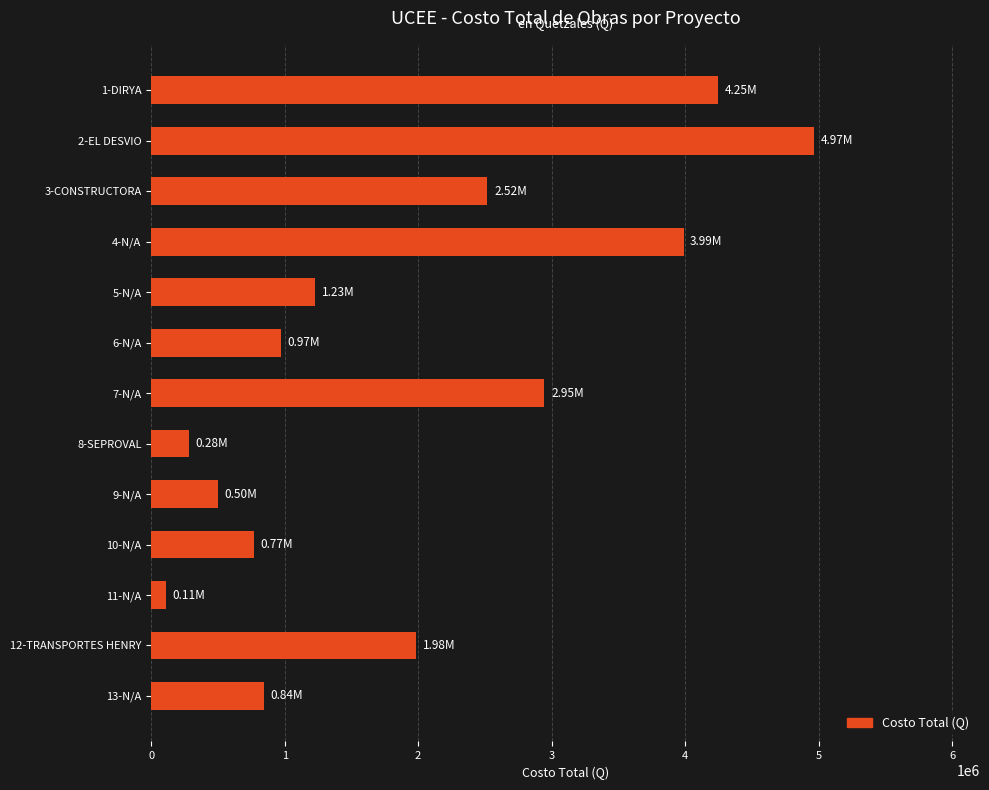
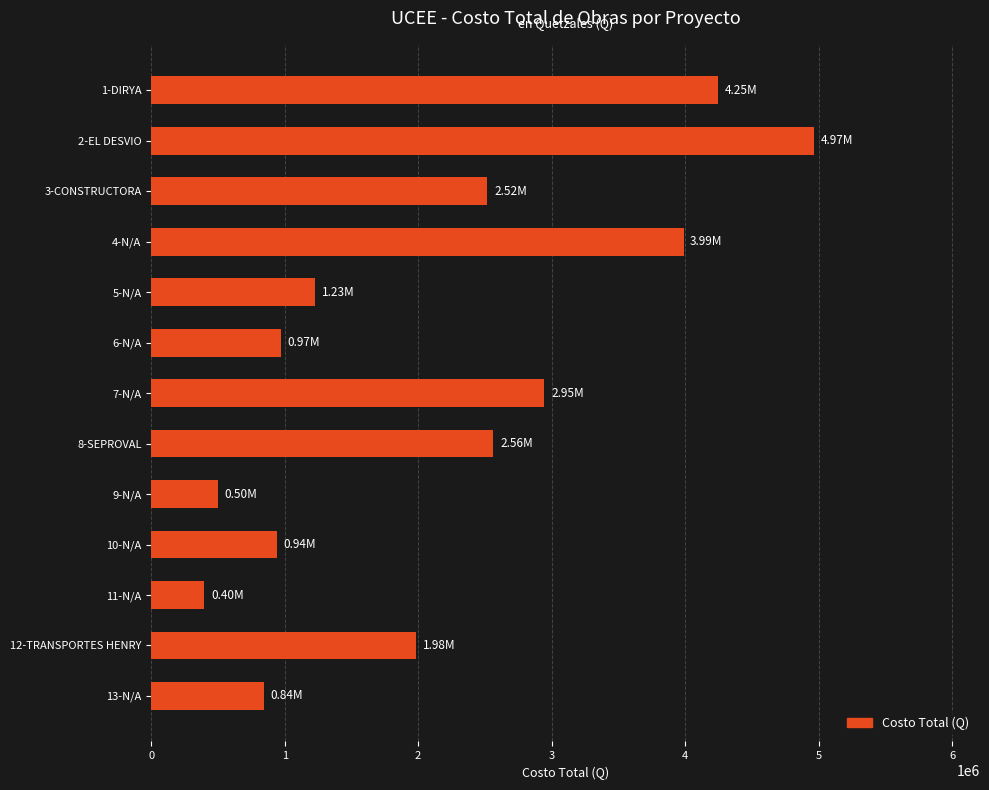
  {
    "1-DIRYA": "4.25M",
    "2-EL DESVIO": "4.97M",
    "3-CONSTRUCTORA": "2.52M",
    "4-N/A": "3.99M",
    "5-N/A": "1.23M",
    "6-N/A": "0.97M",
    "7-N/A": "2.95M",
-   "8-SEPROVAL": "0.28M",
+   "8-SEPROVAL": "2.56M",
    "9-N/A": "0.50M",
-   "10-N/A": "0.77M",
-   "11-N/A": "0.11M",
+   "10-N/A": "0.94M",
+   "11-N/A": "0.40M",
    "12-TRANSPORTES HENRY": "1.98M",
    "13-N/A": "0.84M"
  }
